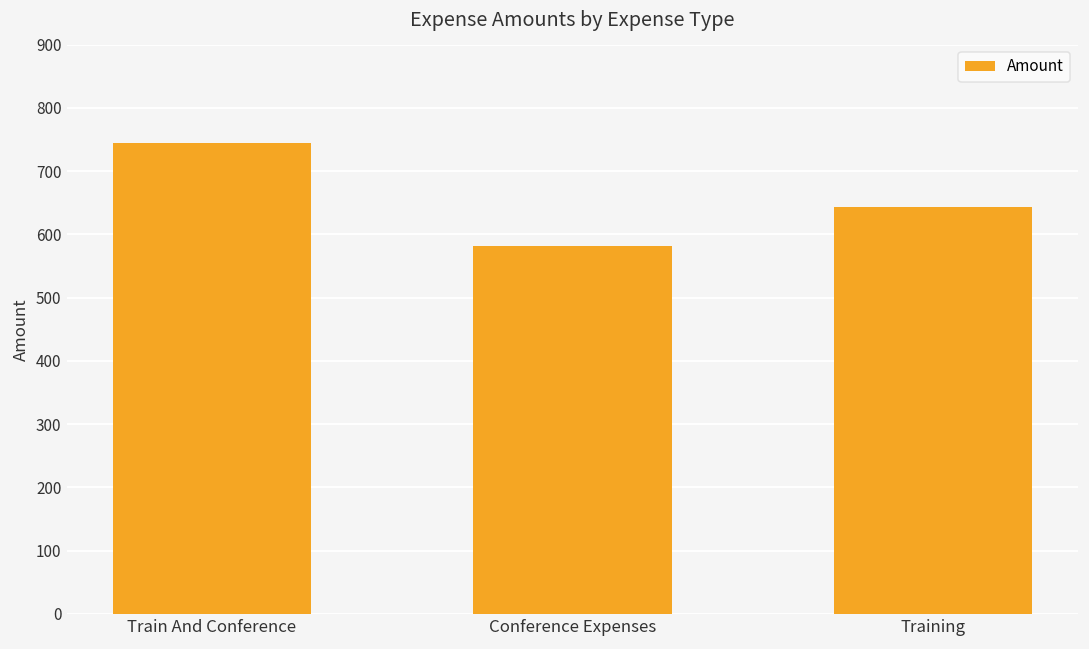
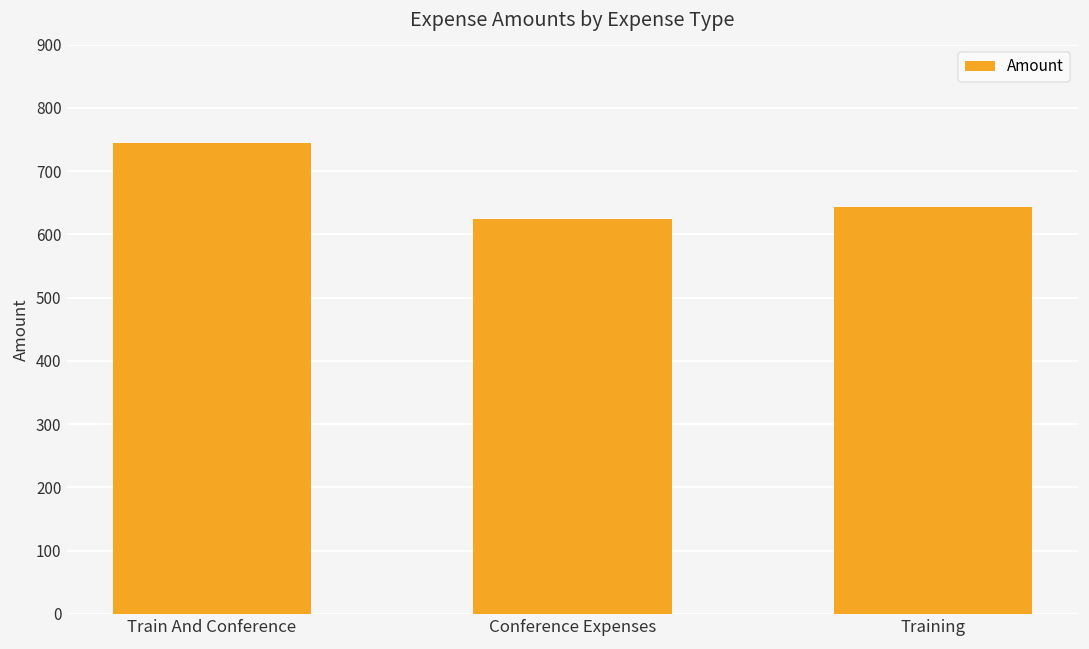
  {
    "Train And Conference": 750,
-   "Conference Expenses": 580,
+   "Conference Expenses": 630,
    "Training": 640
  }
